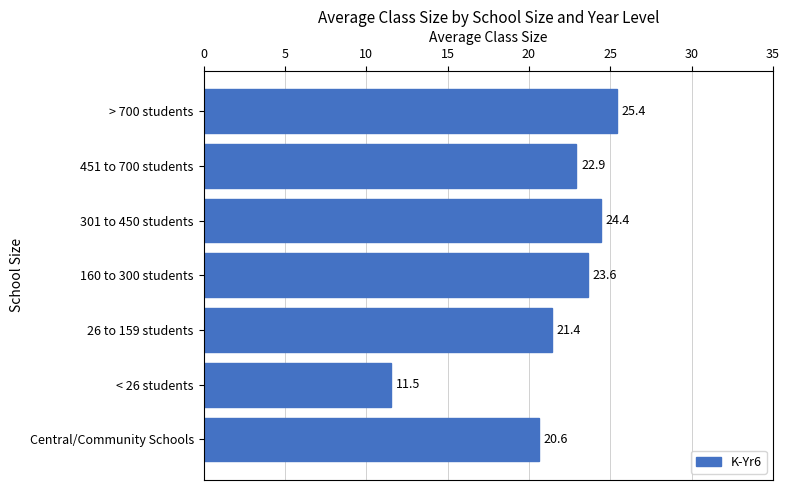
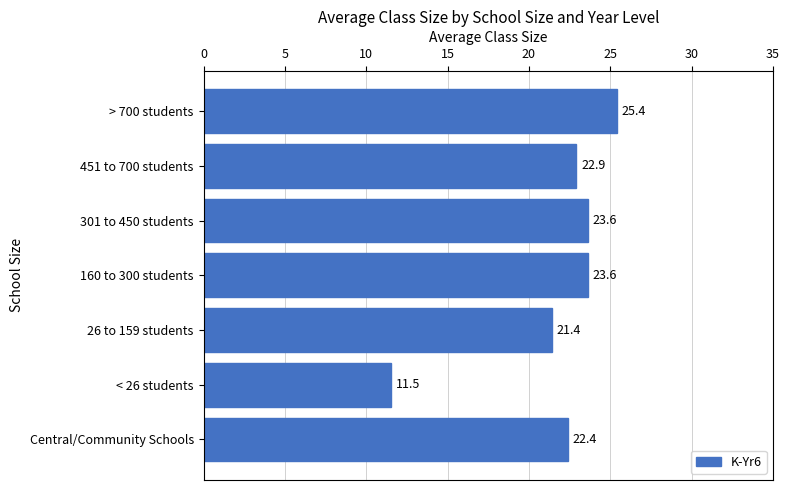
  {
    "> 700 students": 25.4,
    "451 to 700 students": 22.9,
-   "301 to 450 students": 24.4,
+   "301 to 450 students": 23.6,
    "160 to 300 students": 23.6,
    "26 to 159 students": 21.4,
    "< 26 students": 11.5,
-   "Central/Community Schools": 20.6
+   "Central/Community Schools": 22.4
  }
